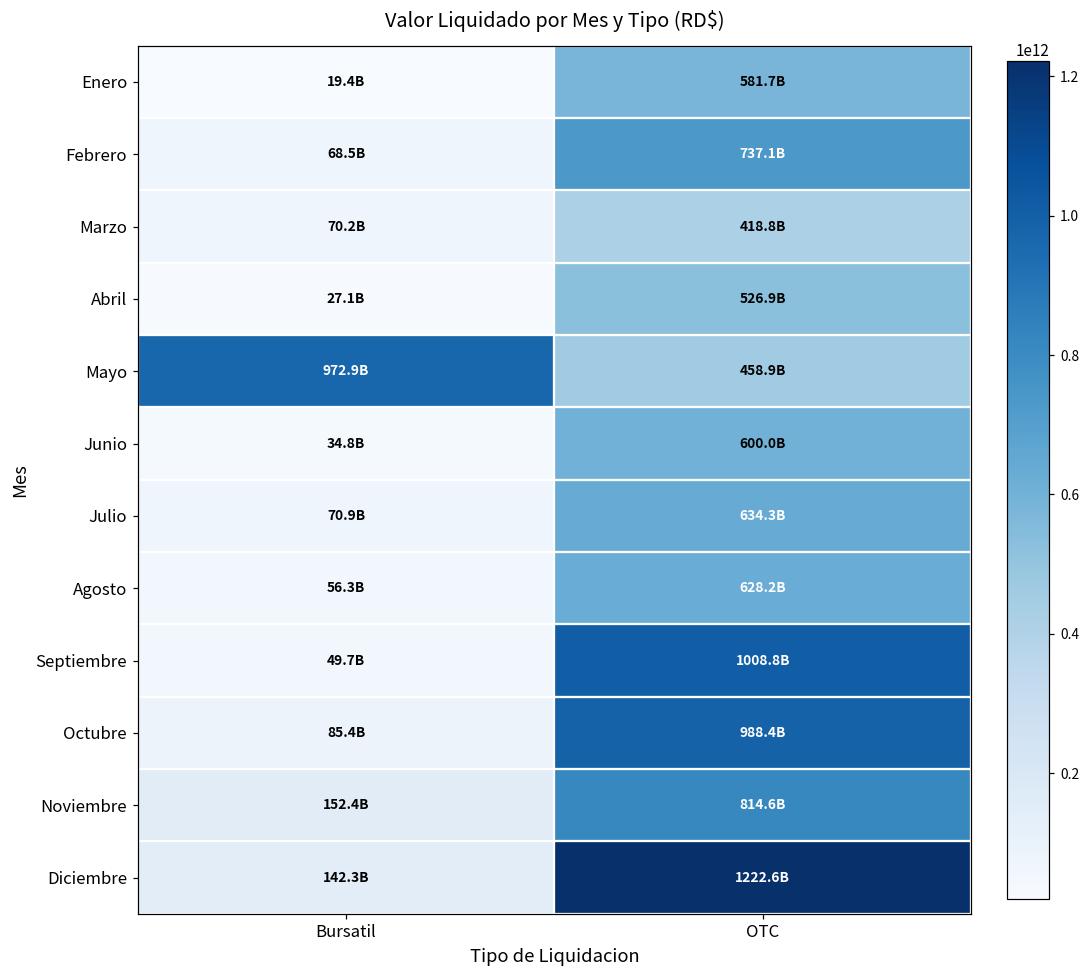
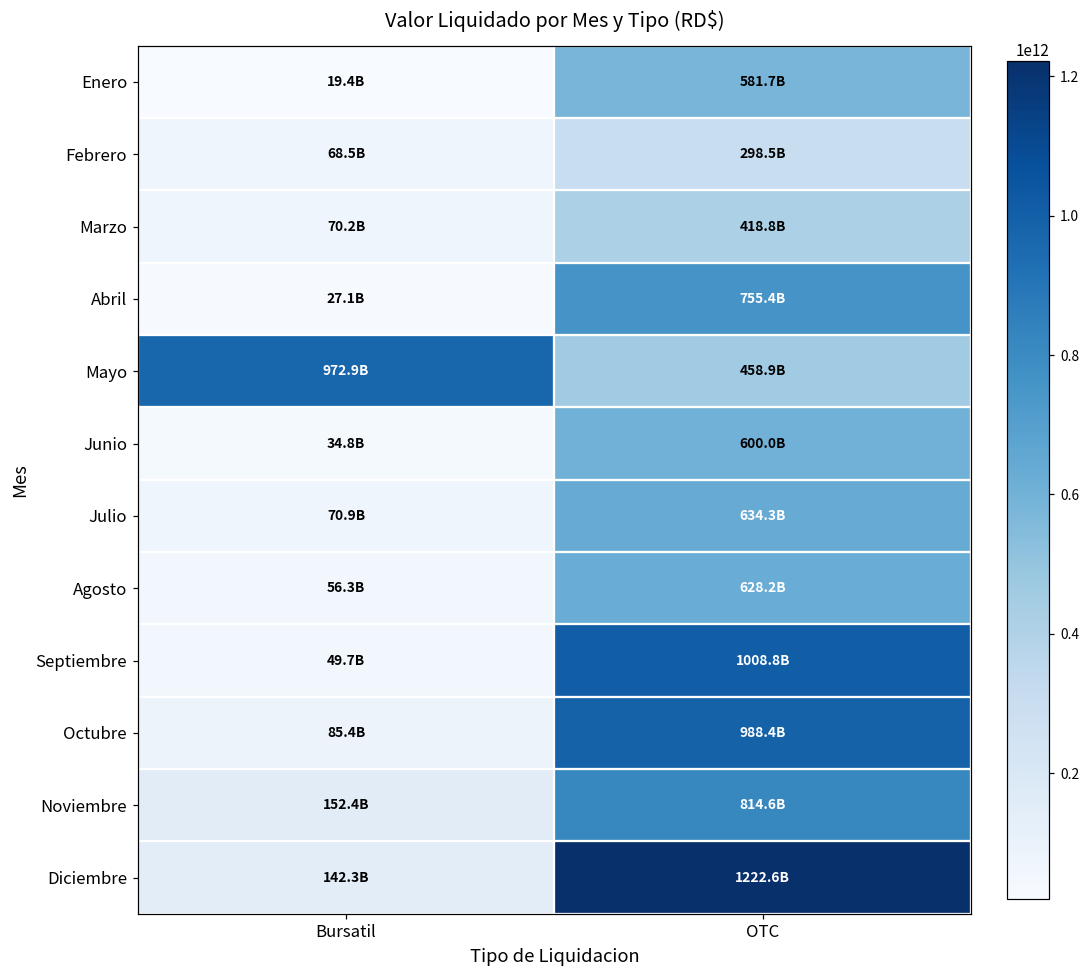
  {
    "Enero": {
      "Bursatil": "19.4B",
      "OTC": "581.7B"
    },
    "Febrero": {
      "Bursatil": "68.5B",
-     "OTC": "737.1B"
+     "OTC": "298.5B"
    },
    "Marzo": {
      "Bursatil": "70.2B",
      "OTC": "418.8B"
    },
    "Abril": {
      "Bursatil": "27.1B",
-     "OTC": "526.9B"
+     "OTC": "755.4B"
    },
    "Mayo": {
      "Bursatil": "972.9B",
      "OTC": "458.9B"
    },
    "Junio": {
      "Bursatil": "34.8B",
      "OTC": "600.0B"
    },
    "Julio": {
      "Bursatil": "70.9B",
      "OTC": "634.3B"
    },
    "Agosto": {
      "Bursatil": "56.3B",
      "OTC": "628.2B"
    },
    "Septiembre": {
      "Bursatil": "49.7B",
      "OTC": "1008.8B"
    },
    "Octubre": {
      "Bursatil": "85.4B",
      "OTC": "988.4B"
    },
    "Noviembre": {
      "Bursatil": "152.4B",
      "OTC": "814.6B"
    },
    "Diciembre": {
      "Bursatil": "142.3B",
      "OTC": "1222.6B"
    }
  }
